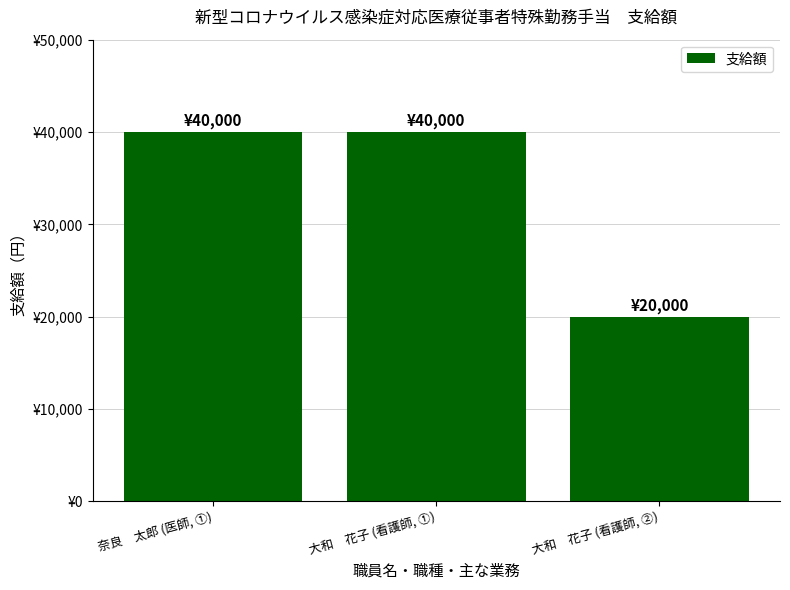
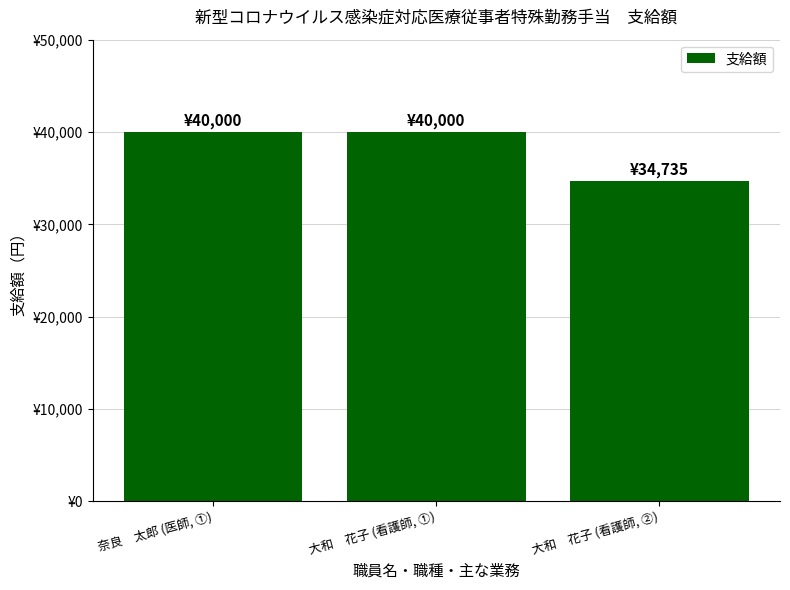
  {
    "奈良 太郎 (医師, ①)": "¥40,000",
    "大和 花子 (看護師, ①)": "¥40,000",
-   "大和 花子 (看護師, ②)": "¥20,000"
+   "大和 花子 (看護師, ②)": "¥34,735"
  }
